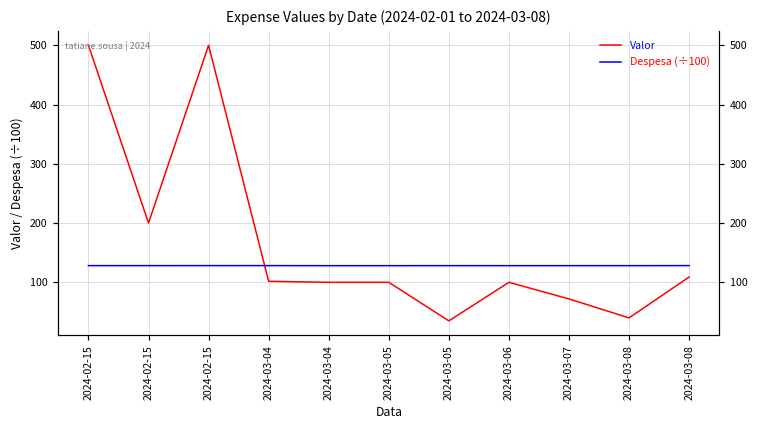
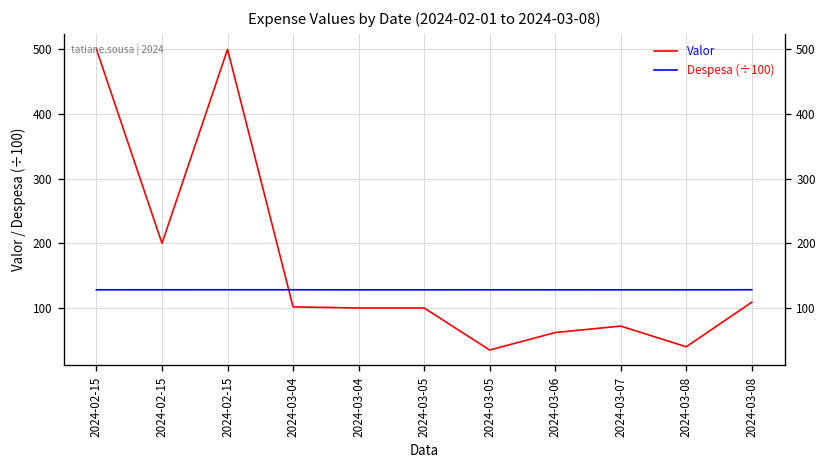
  {
    "Valor": {
-     "2024-03-06": 100,
+     "2024-03-06": 60,
      "2024-03-07": 70
    },
    "Despesa (÷100)": {
      "2024-03-06": 130,
      "2024-03-07": 130
    }
  }
